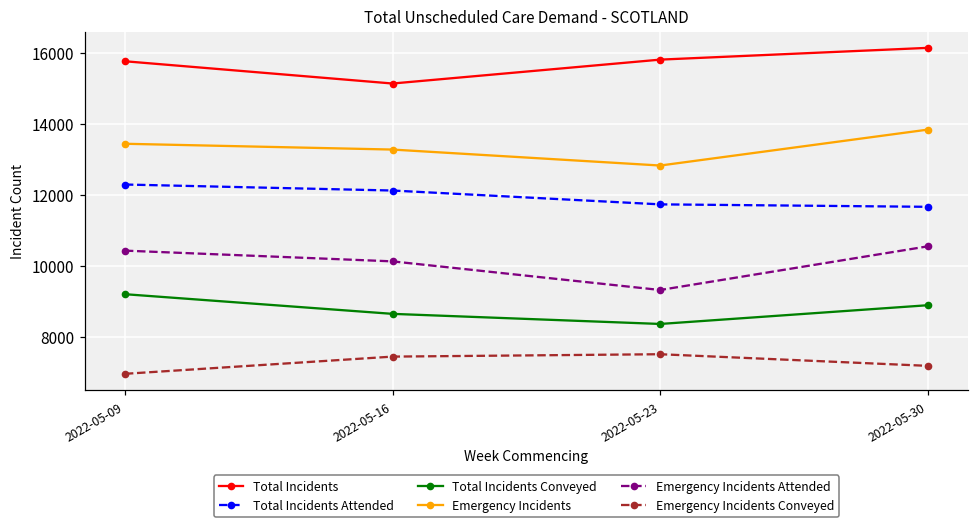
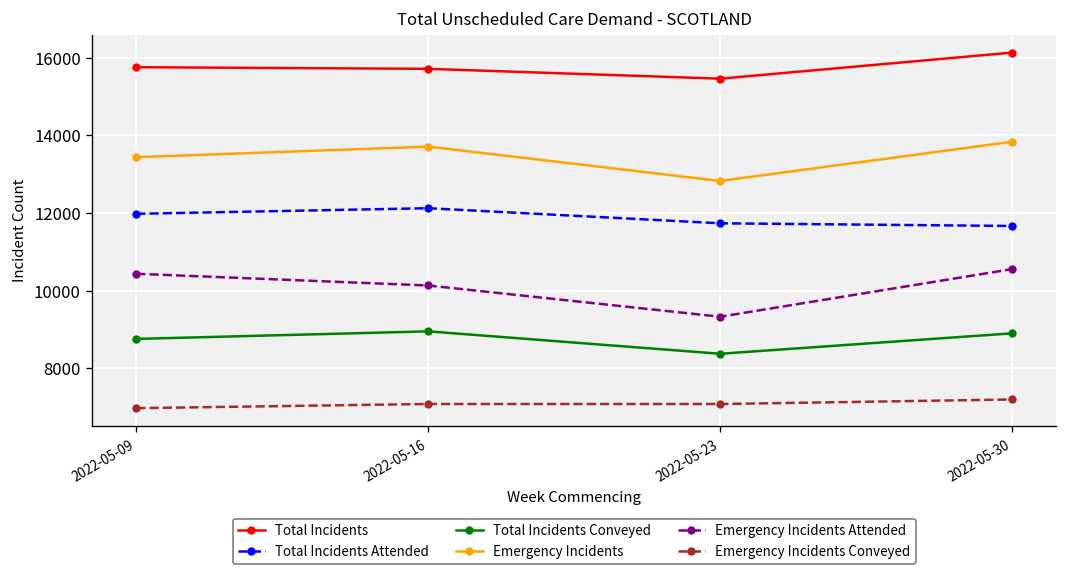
  {
    "Total Incidents": {
      "2022-05-09": 15800,
-     "2022-05-16": 15100,
-     "2022-05-23": 15800,
+     "2022-05-16": 15700,
+     "2022-05-23": 15500,
      "2022-05-30": 16100
    },
    "Total Incidents Attended": {
-     "2022-05-09": 12300,
+     "2022-05-09": 12000,
      "2022-05-16": 12100,
      "2022-05-23": 11700,
      "2022-05-30": 11700
    },
    "Total Incidents Conveyed": {
-     "2022-05-09": 9200,
-     "2022-05-16": 8700,
+     "2022-05-09": 8800,
+     "2022-05-16": 9000,
      "2022-05-23": 8400,
      "2022-05-30": 8900
    },
    "Emergency Incidents": {
      "2022-05-09": 13400,
-     "2022-05-16": 13300,
+     "2022-05-16": 13700,
      "2022-05-23": 12800,
      "2022-05-30": 13800
    },
    "Emergency Incidents Attended": {
      "2022-05-09": 10400,
      "2022-05-16": 10100,
      "2022-05-23": 9300,
      "2022-05-30": 10600
    },
    "Emergency Incidents Conveyed": {
      "2022-05-09": 7000,
-     "2022-05-16": 7500,
-     "2022-05-23": 7500,
+     "2022-05-16": 7100,
+     "2022-05-23": 7100,
      "2022-05-30": 7200
    }
  }
